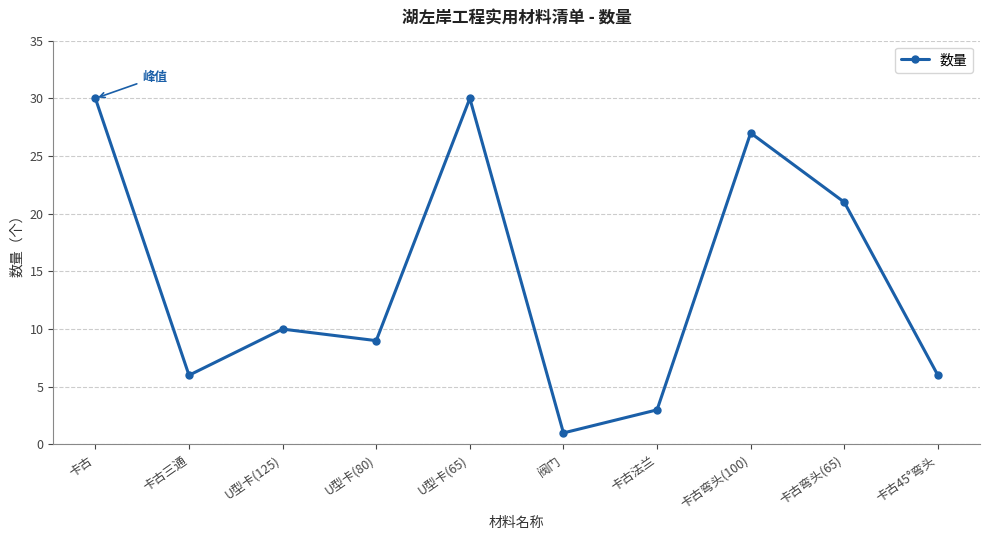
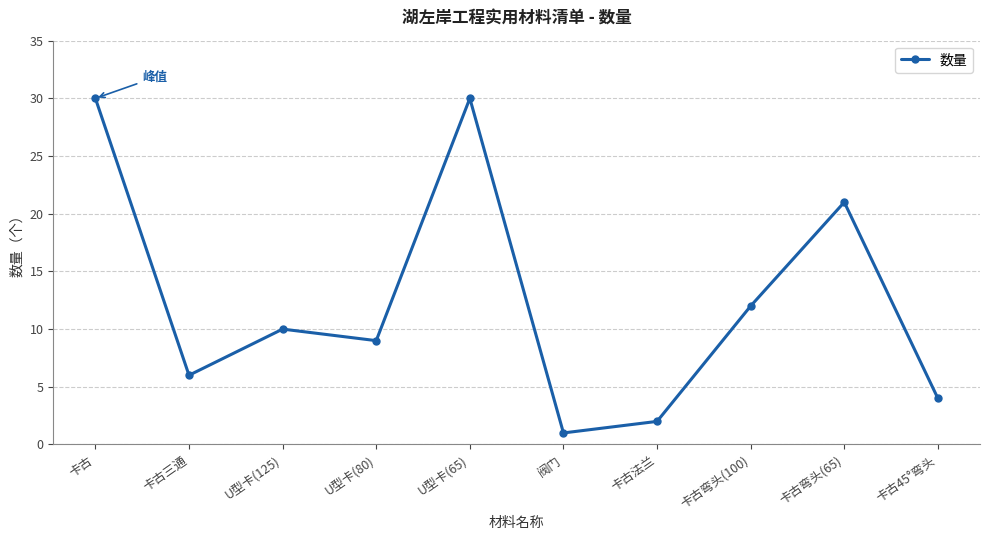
  {
    "卡古": 30,
    "卡古三通": 6,
    "U型卡(125)": 10,
    "U型卡(80)": 9,
    "U型卡(65)": 30,
    "阀门": 1,
-   "卡古法兰": 3,
-   "卡古弯头(100)": 27,
+   "卡古法兰": 2,
+   "卡古弯头(100)": 12,
    "卡古弯头(65)": 21,
-   "卡古45°弯头": 6
+   "卡古45°弯头": 4
  }
